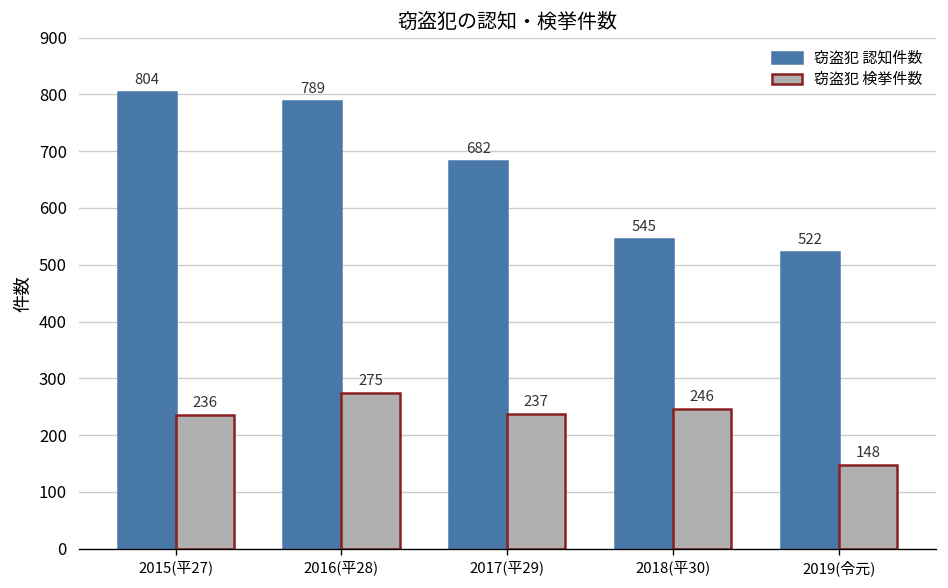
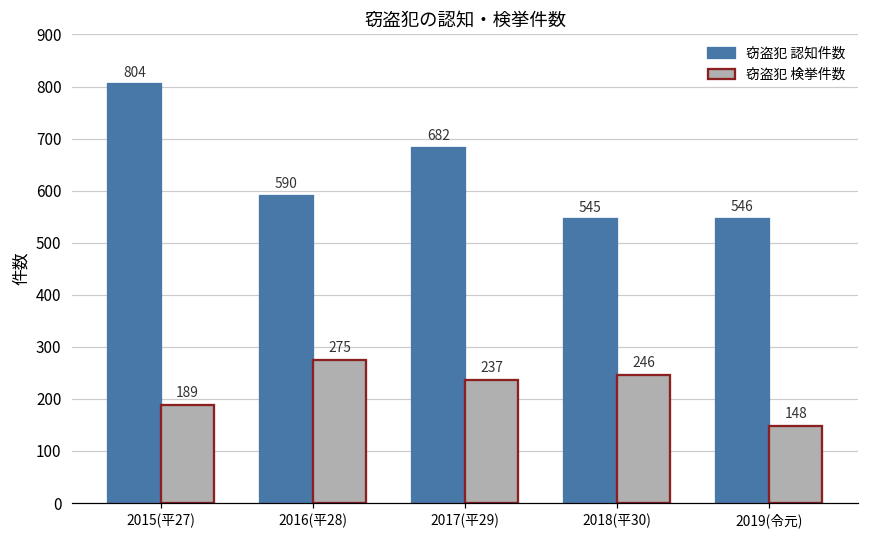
  {
    "窃盗犯 認知件数": {
      "2015(平27)": 804,
-     "2016(平28)": 789,
+     "2016(平28)": 590,
      "2017(平29)": 682,
      "2018(平30)": 545,
-     "2019(令元)": 522
+     "2019(令元)": 546
    },
    "窃盗犯 検挙件数": {
-     "2015(平27)": 236,
+     "2015(平27)": 189,
      "2016(平28)": 275,
      "2017(平29)": 237,
      "2018(平30)": 246,
      "2019(令元)": 148
    }
  }
